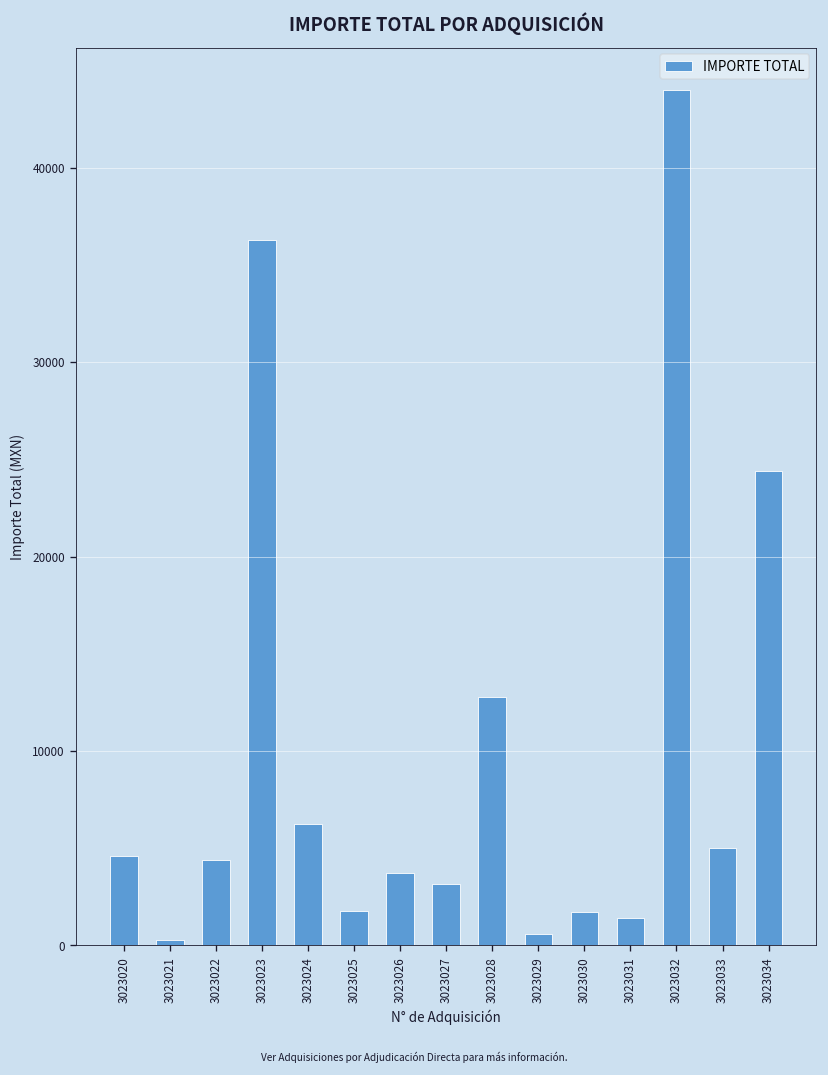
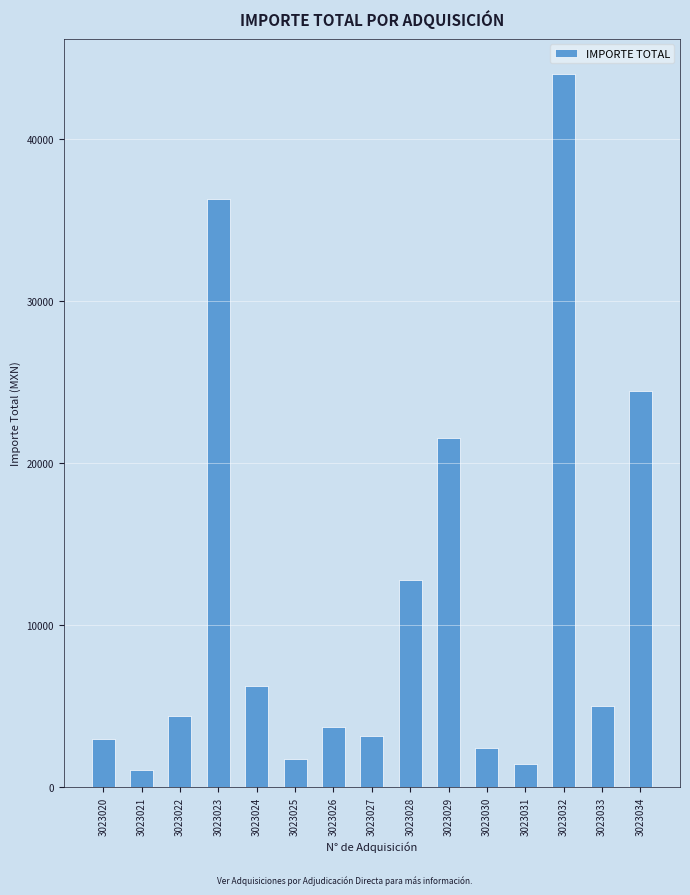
  {
-   "3023020": 4600,
-   "3023021": 300,
+   "3023020": 3000,
+   "3023021": 1100,
    "3023022": 4400,
    "3023023": 36300,
    "3023024": 6200,
    "3023025": 1700,
    "3023026": 3700,
    "3023027": 3200,
    "3023028": 12800,
-   "3023029": 600,
-   "3023030": 1700,
+   "3023029": 21500,
+   "3023030": 2400,
    "3023031": 1400,
    "3023032": 44000,
    "3023033": 5000,
    "3023034": 24400
  }
